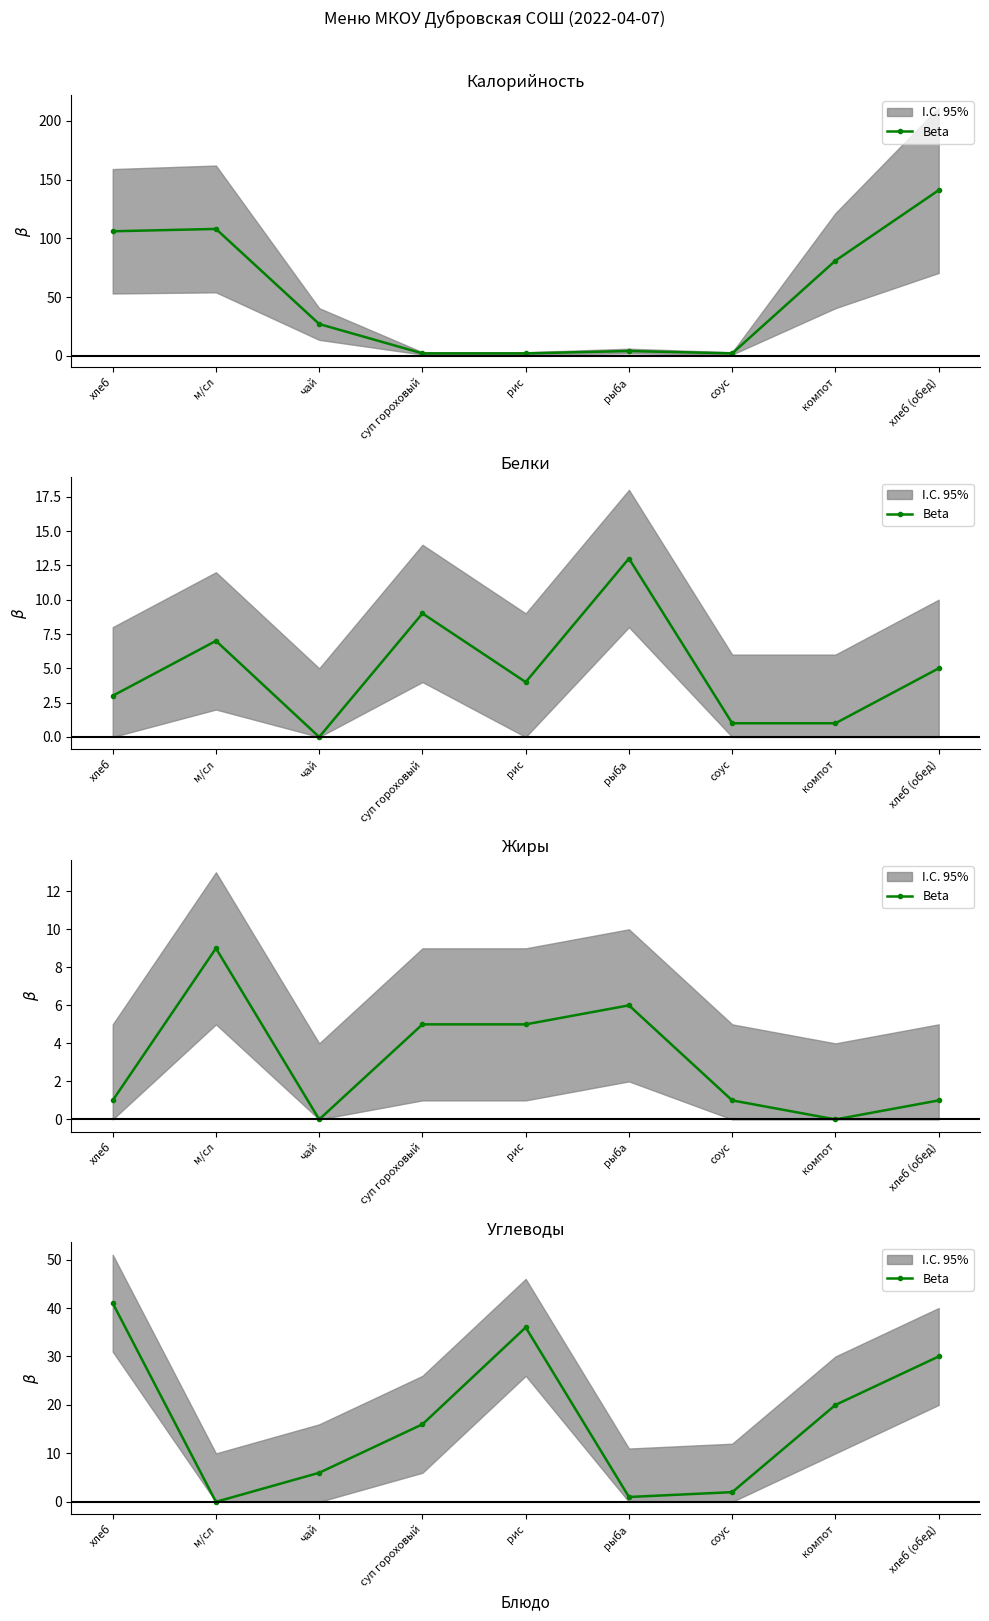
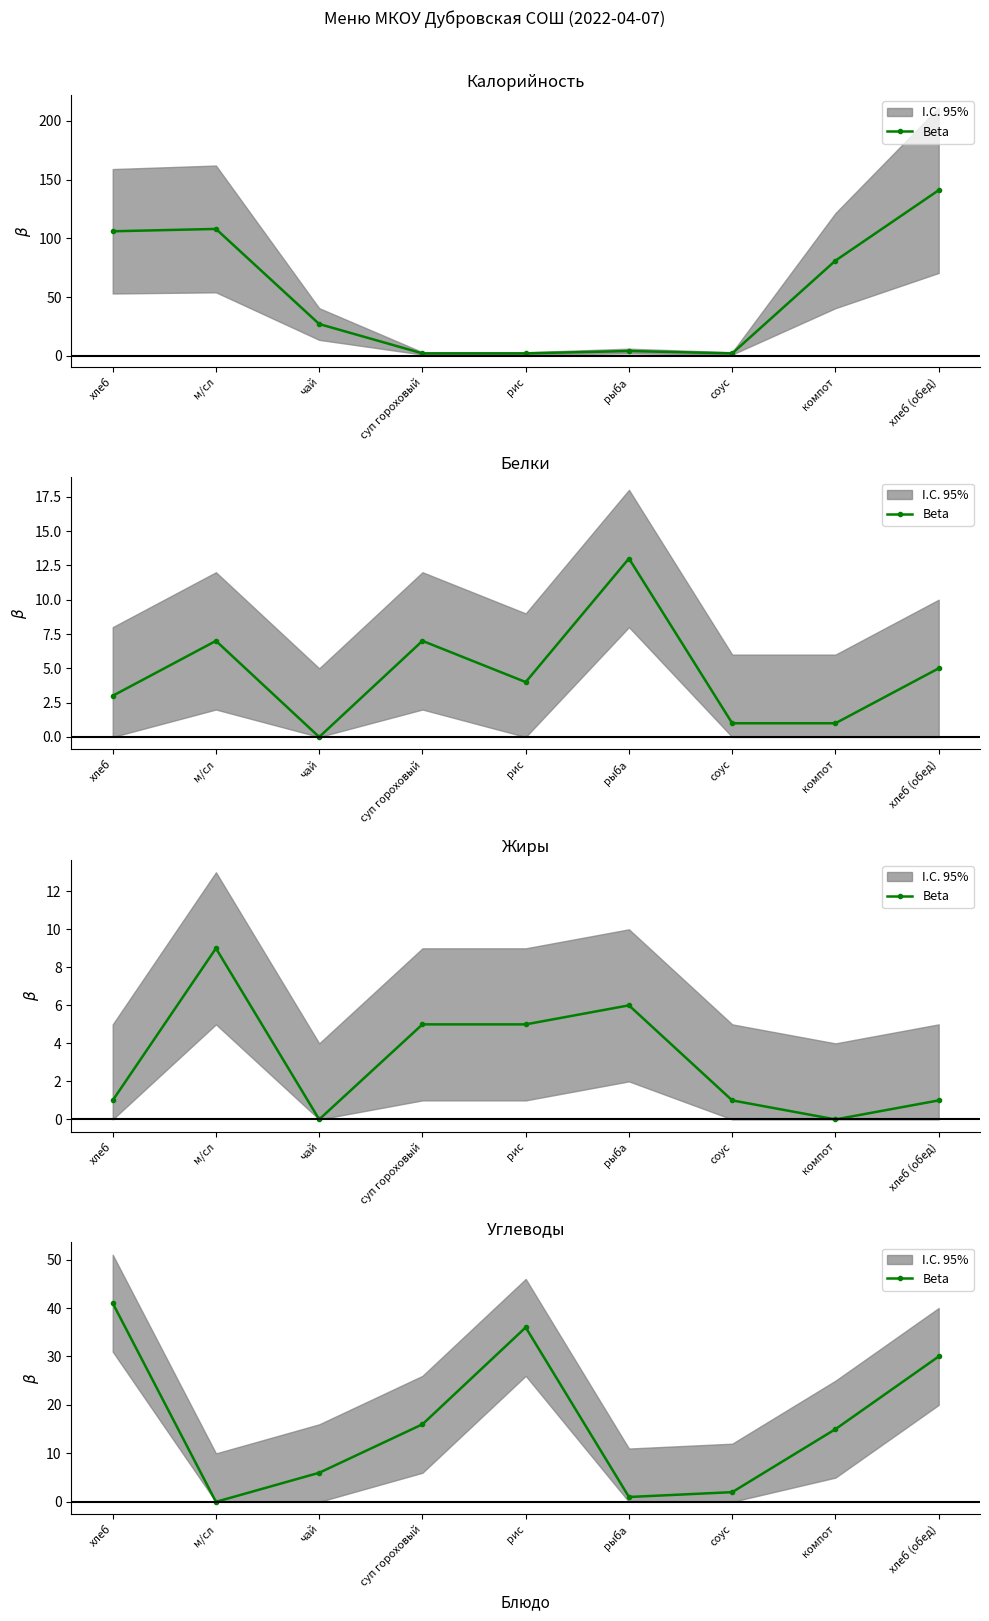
  {
    "Калорийность": {
      "Beta": {
        "хлеб": 106,
        "м/сл": 108,
        "чай": 27,
        "компот": 81,
        "хлеб (обед)": 141
      }
    },
    "Белки": {
      "Beta": {
        "хлеб": 3,
        "м/сл": 7,
        "чай": 0,
-       "суп гороховый": 9,
+       "суп гороховый": 7,
        "рис": 4,
        "рыба": 13,
        "соус": 1,
        "компот": 1,
        "хлеб (обед)": 5
      },
      "I.C. 95%": {
        "хлеб": 8,
        "чай": 5,
        "рис": 9,
        "соус": 6,
        "компот": 6,
        "хлеб (обед)": 10
      }
    },
    "Жиры": {
      "Beta": {
        "хлеб": 1.0,
        "м/сл": 9.0,
        "чай": 0.0,
        "суп гороховый": 5.0,
        "рис": 5.0,
        "рыба": 6.0,
        "соус": 1.0,
        "компот": 0.0,
        "хлеб (обед)": 1.0
      },
      "I.C. 95%": {
        "хлеб": 5.0,
        "чай": 4.0,
        "соус": 5.0,
        "компот": 4.0,
        "хлеб (обед)": 5.0
      }
    },
    "Углеводы": {
      "Beta": {
        "хлеб": 41,
        "м/сл": 0,
        "чай": 6,
        "суп гороховый": 16,
        "рис": 36,
        "рыба": 1,
        "соус": 2,
-       "компот": 20,
+       "компот": 15,
        "хлеб (обед)": 30
      },
      "I.C. 95%": {
        "м/сл": 10,
        "чай": 16,
        "рыба": 11,
        "соус": 12
      }
    }
  }
